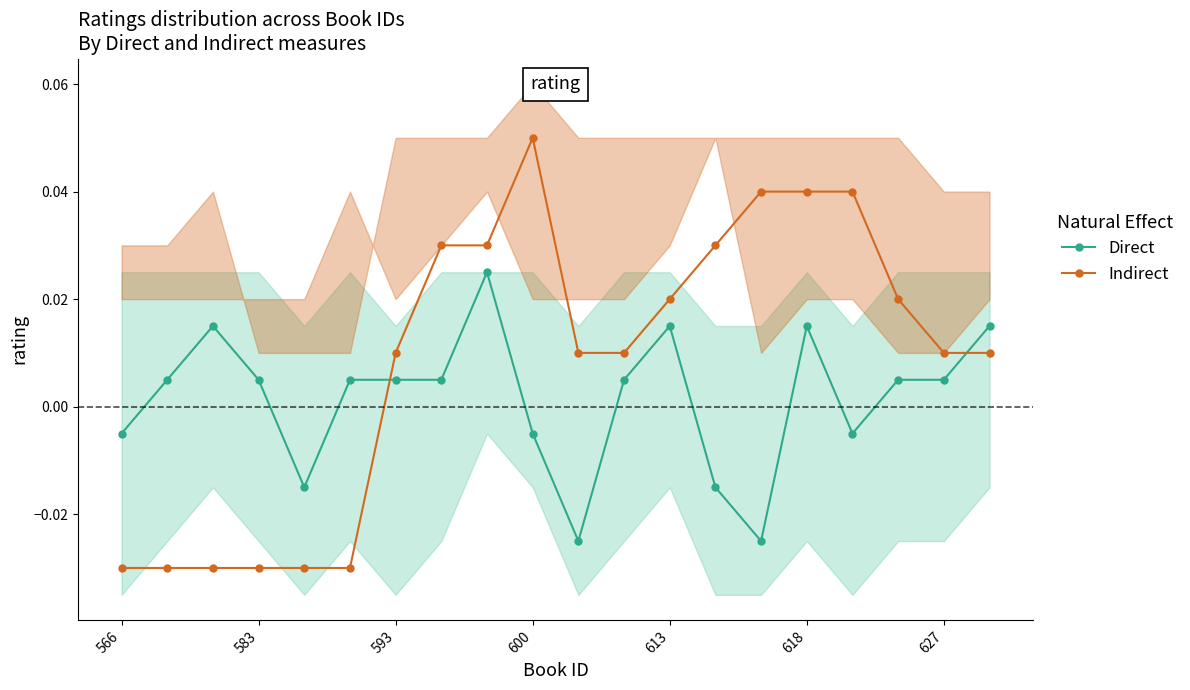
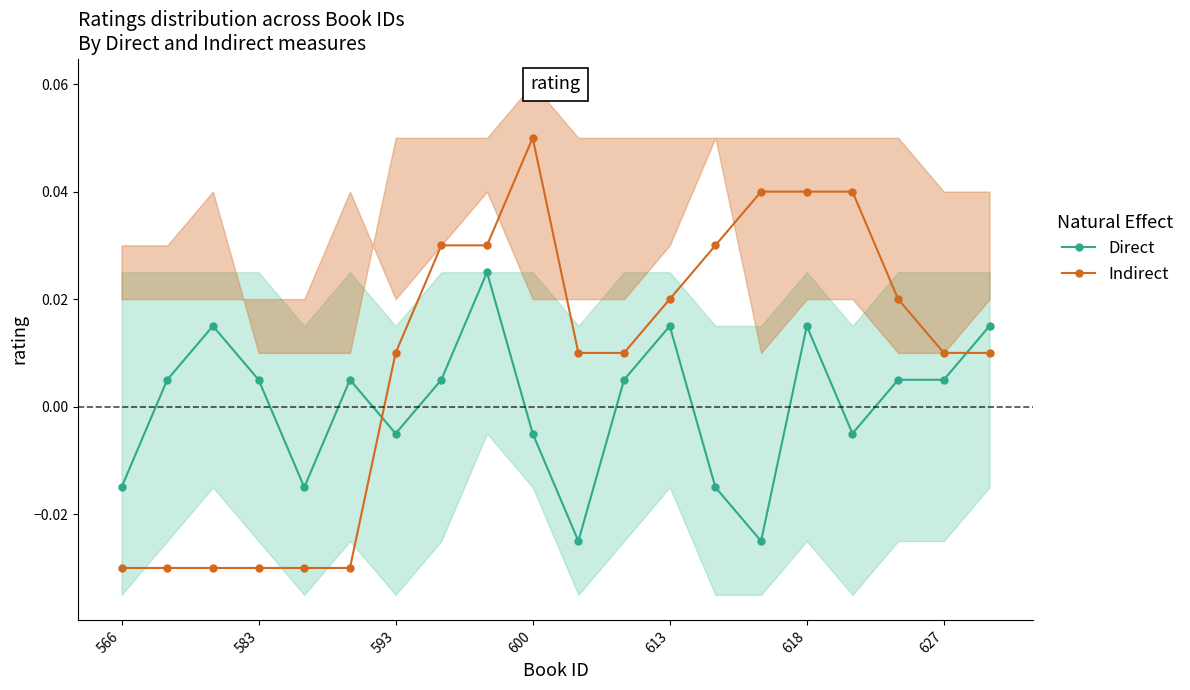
  {
    "Direct": {
-     "566": -0.005,
+     "566": -0.015,
      "583": 0.005,
-     "593": 0.005,
+     "593": -0.005,
      "600": -0.005,
      "613": 0.015,
      "618": 0.015,
      "627": 0.005
    }
  }
